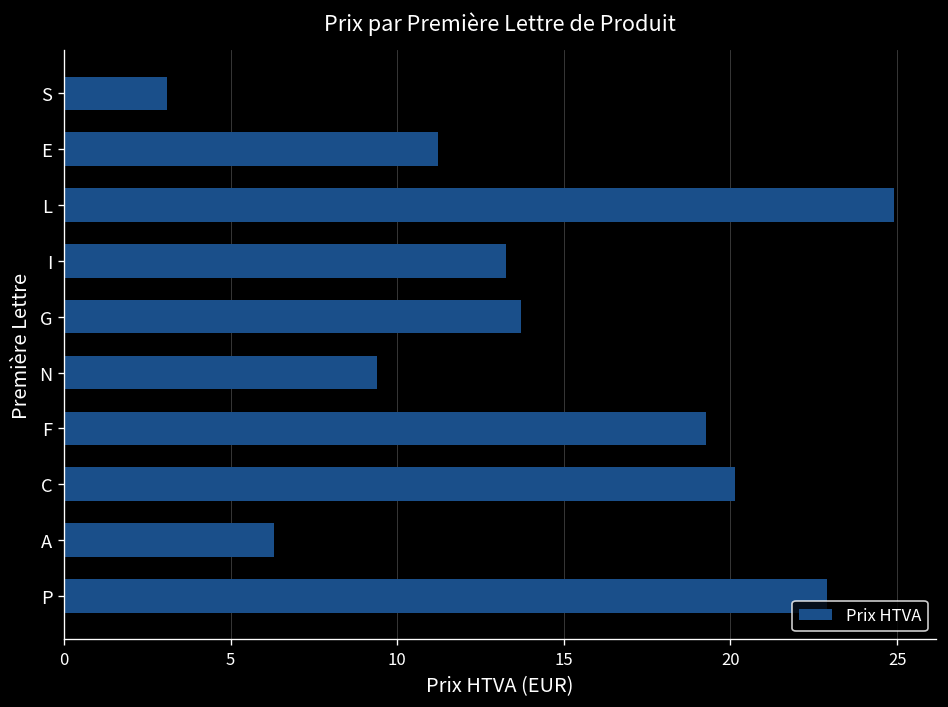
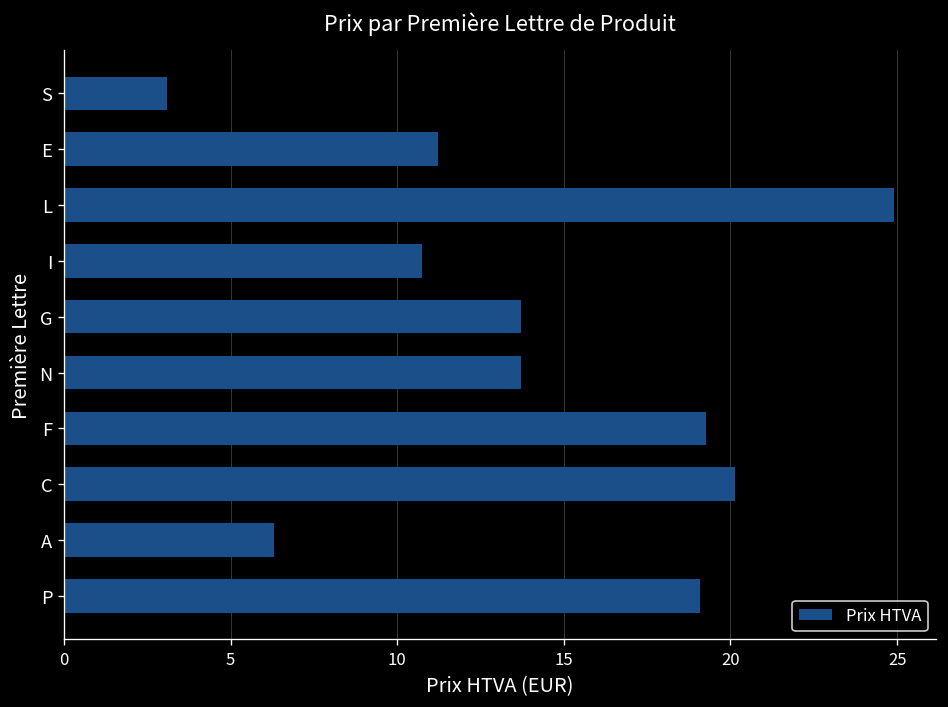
  {
    "S": 3.1,
    "E": 11.2,
    "L": 24.9,
-   "I": 13.3,
+   "I": 10.8,
    "G": 13.7,
-   "N": 9.4,
+   "N": 13.7,
    "F": 19.3,
    "C": 20.2,
    "A": 6.3,
-   "P": 22.9
+   "P": 19.1
  }
